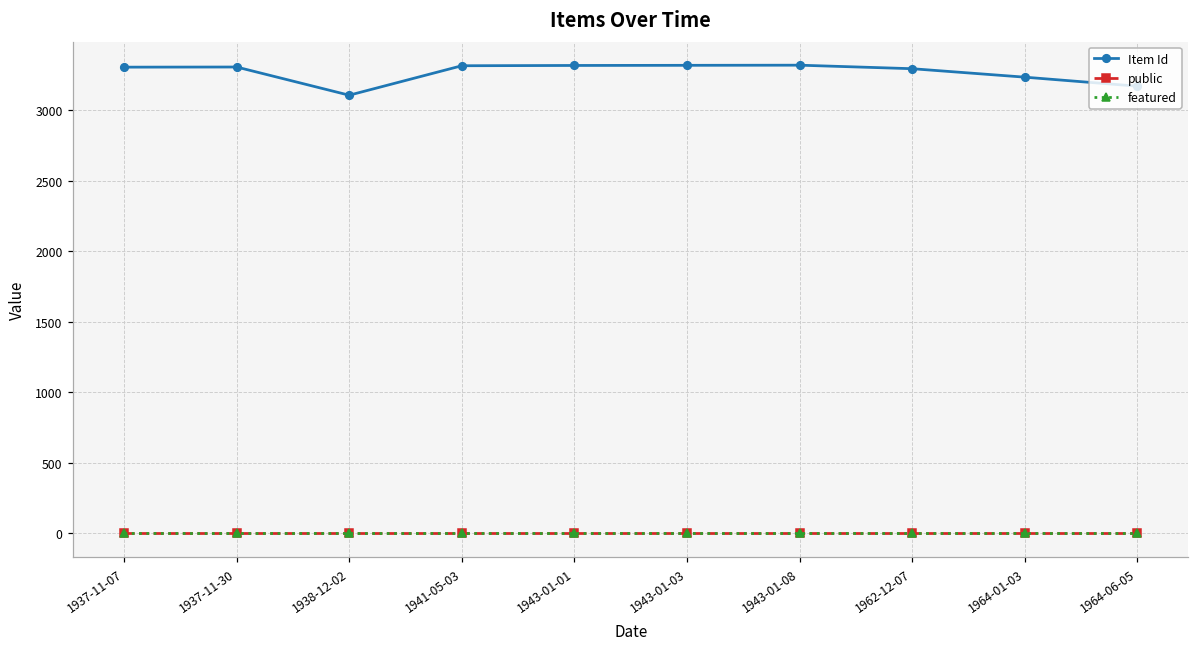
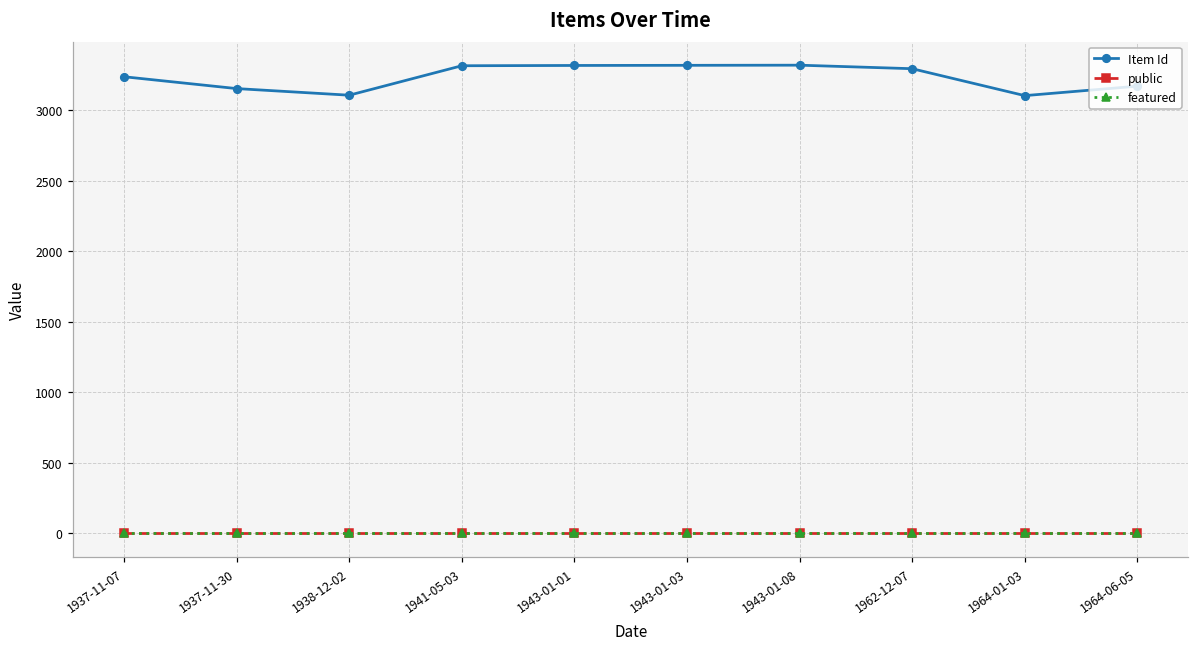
  {
    "Item Id": {
-     "1937-11-07": 3310,
-     "1937-11-30": 3310,
+     "1937-11-07": 3240,
+     "1937-11-30": 3150,
      "1938-12-02": 3110,
      "1941-05-03": 3320,
      "1943-01-01": 3320,
      "1943-01-03": 3320,
      "1943-01-08": 3320,
      "1962-12-07": 3300,
-     "1964-01-03": 3240
+     "1964-01-03": 3100
    },
    "featured": {
      "1937-11-07": 0,
      "1937-11-30": 0,
      "1938-12-02": 0,
      "1941-05-03": 0,
      "1943-01-01": 0,
      "1943-01-03": 0,
      "1943-01-08": 0,
      "1962-12-07": 0,
      "1964-01-03": 0,
      "1964-06-05": 0
    }
  }
